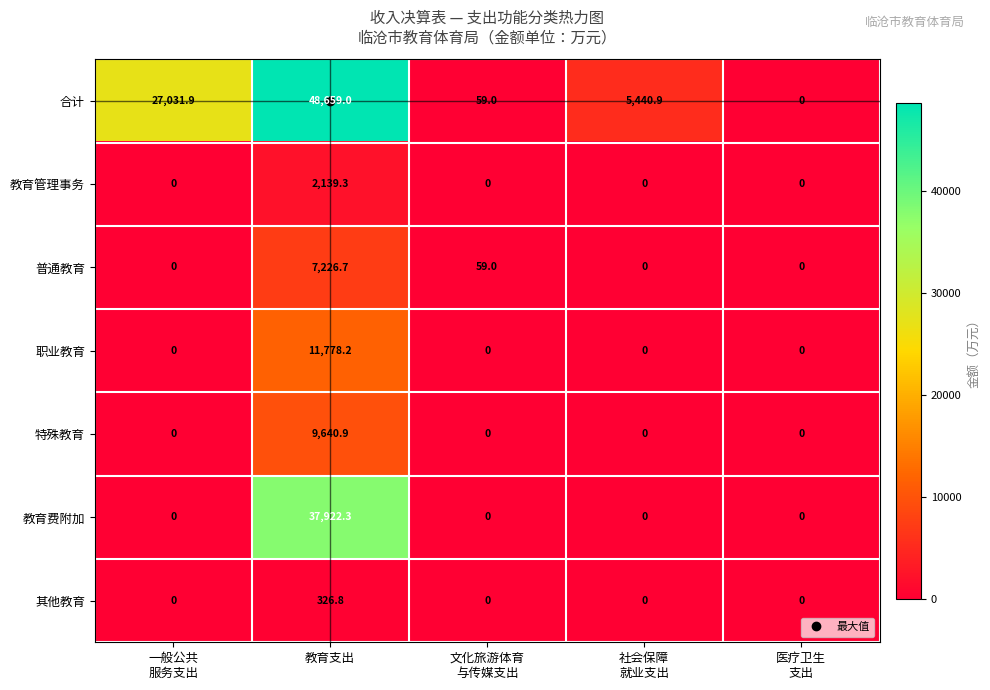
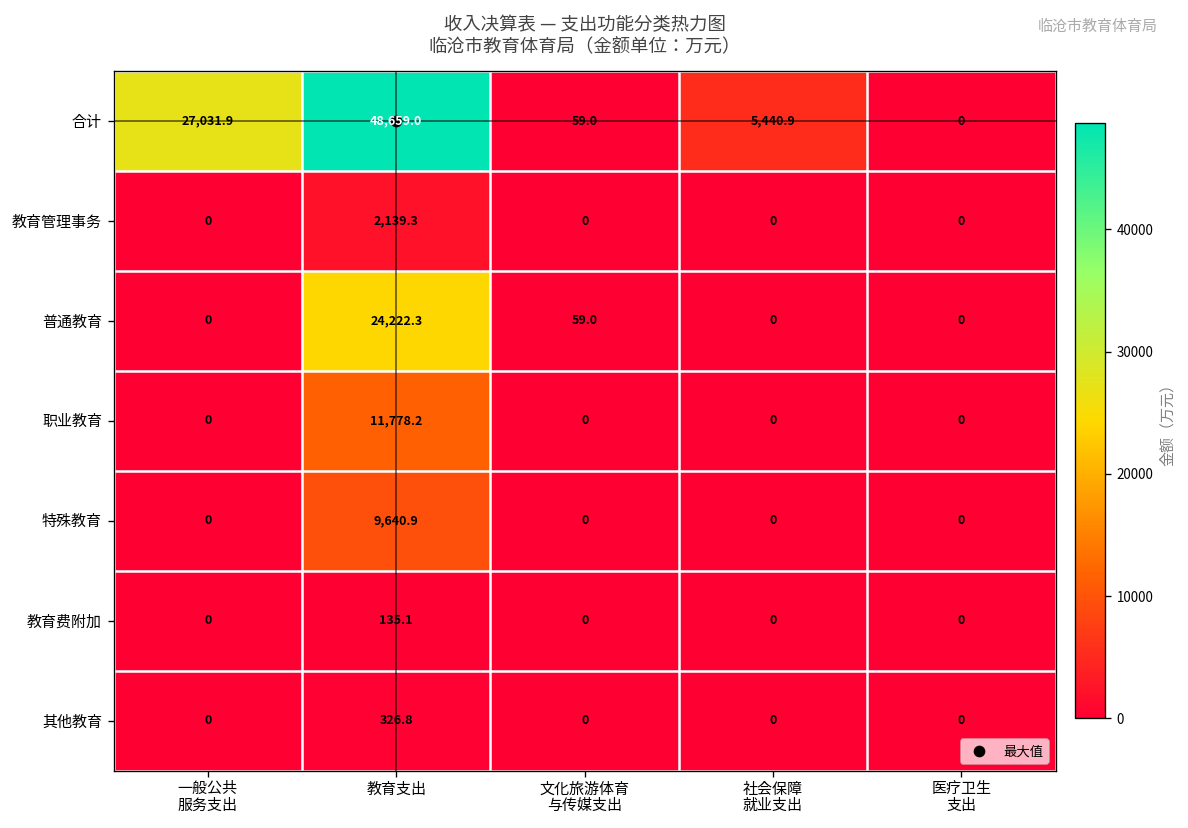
  {
    "合计": {
      "一般公共 服务支出": "27,031.9",
      "文化旅游体育 与传媒支出": "59.0",
      "社会保障 就业支出": "5,440.9",
      "医疗卫生 支出": "0"
    },
    "教育管理事务": {
      "一般公共 服务支出": "0",
      "教育支出": "2,139.3",
      "文化旅游体育 与传媒支出": "0",
      "社会保障 就业支出": "0",
      "医疗卫生 支出": "0"
    },
    "普通教育": {
      "一般公共 服务支出": "0",
-     "教育支出": "7,226.7",
+     "教育支出": "24,222.3",
      "文化旅游体育 与传媒支出": "59.0",
      "社会保障 就业支出": "0",
      "医疗卫生 支出": "0"
    },
    "职业教育": {
      "一般公共 服务支出": "0",
      "教育支出": "11,778.2",
      "文化旅游体育 与传媒支出": "0",
      "社会保障 就业支出": "0",
      "医疗卫生 支出": "0"
    },
    "特殊教育": {
      "一般公共 服务支出": "0",
      "教育支出": "9,640.9",
      "文化旅游体育 与传媒支出": "0",
      "社会保障 就业支出": "0",
      "医疗卫生 支出": "0"
    },
    "教育费附加": {
      "一般公共 服务支出": "0",
-     "教育支出": "37,922.3",
+     "教育支出": "135.1",
      "文化旅游体育 与传媒支出": "0",
      "社会保障 就业支出": "0",
      "医疗卫生 支出": "0"
    },
    "其他教育": {
      "一般公共 服务支出": "0",
      "教育支出": "326.8",
      "文化旅游体育 与传媒支出": "0",
      "社会保障 就业支出": "0",
      "医疗卫生 支出": "0"
    }
  }
